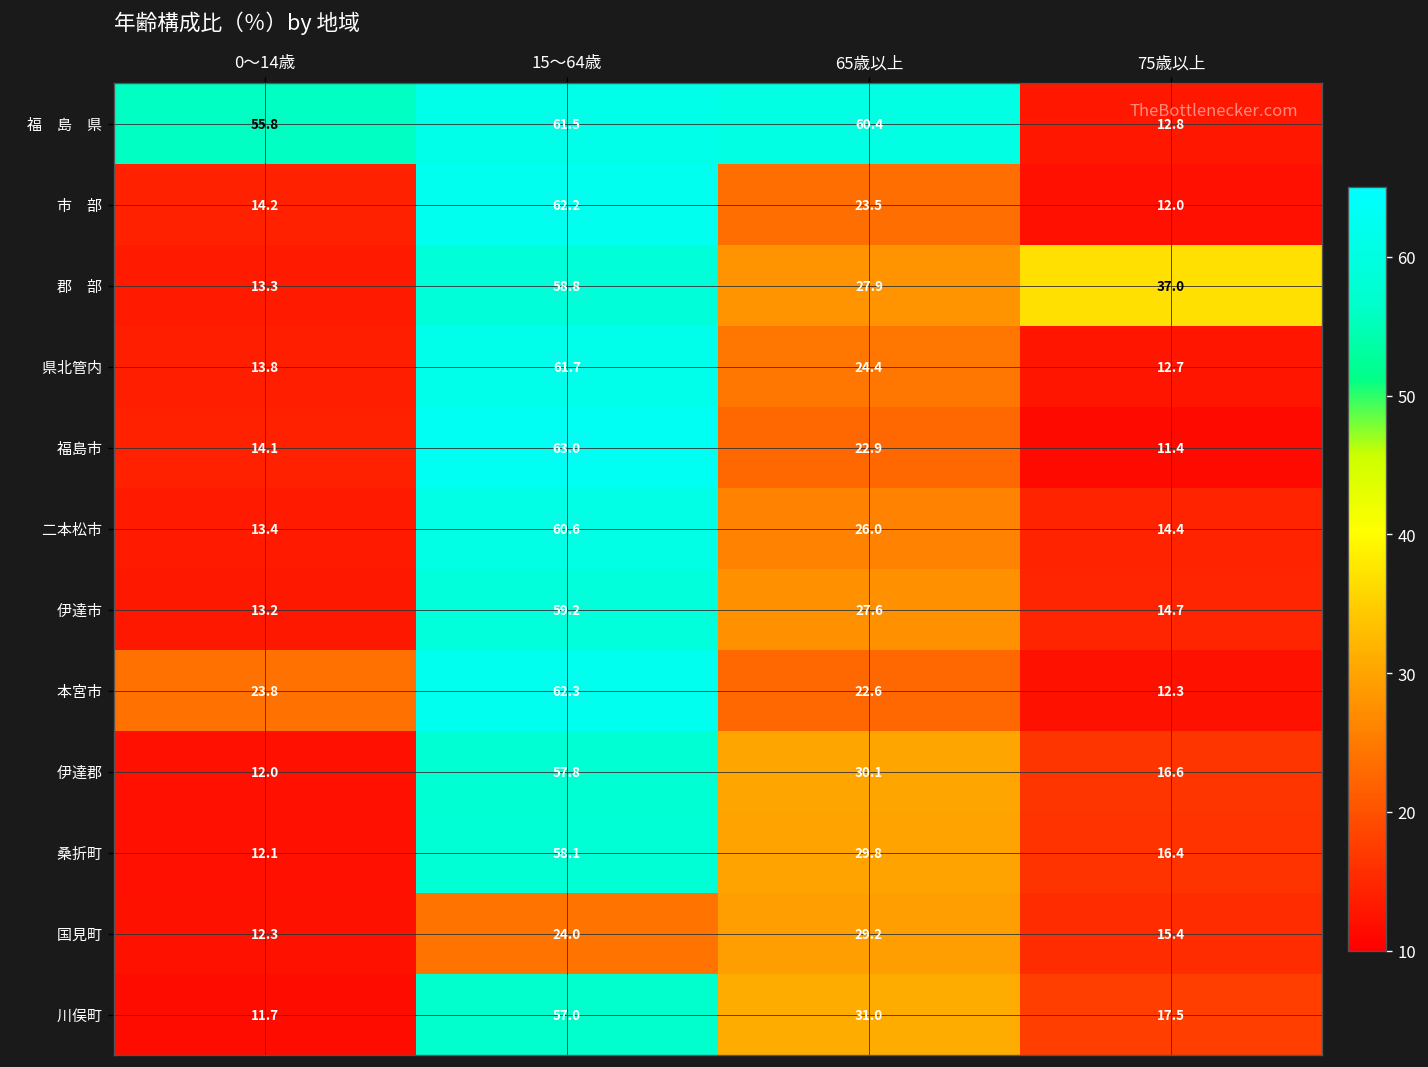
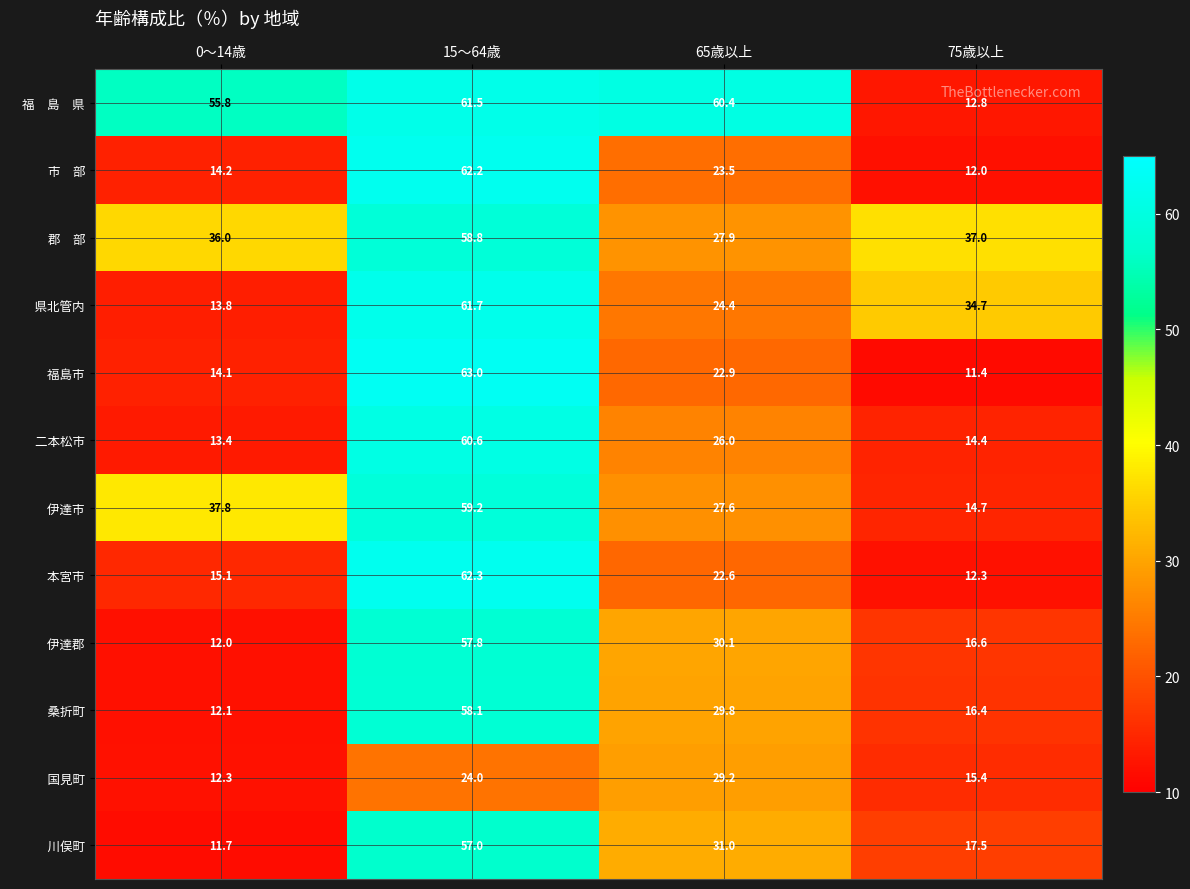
  {
    "福 島 県": {
      "0～14歳": 55.8,
      "15～64歳": 61.5,
      "65歳以上": 60.4
    },
    "市 部": {
      "0～14歳": 14.2,
      "15～64歳": 62.2,
      "65歳以上": 23.5,
      "75歳以上": 12.0
    },
    "郡 部": {
-     "0～14歳": 13.3,
+     "0～14歳": 36.0,
      "15～64歳": 58.8,
      "65歳以上": 27.9,
      "75歳以上": 37.0
    },
    "県北管内": {
      "0～14歳": 13.8,
      "15～64歳": 61.7,
      "65歳以上": 24.4,
-     "75歳以上": 12.7
+     "75歳以上": 34.7
    },
    "福島市": {
      "0～14歳": 14.1,
      "15～64歳": 63.0,
      "65歳以上": 22.9,
      "75歳以上": 11.4
    },
    "二本松市": {
      "0～14歳": 13.4,
      "15～64歳": 60.6,
      "65歳以上": 26.0,
      "75歳以上": 14.4
    },
    "伊達市": {
-     "0～14歳": 13.2,
+     "0～14歳": 37.8,
      "15～64歳": 59.2,
      "65歳以上": 27.6,
      "75歳以上": 14.7
    },
    "本宮市": {
-     "0～14歳": 23.8,
+     "0～14歳": 15.1,
      "15～64歳": 62.3,
      "65歳以上": 22.6,
      "75歳以上": 12.3
    },
    "伊達郡": {
      "0～14歳": 12.0,
      "15～64歳": 57.8,
      "65歳以上": 30.1,
      "75歳以上": 16.6
    },
    "桑折町": {
      "0～14歳": 12.1,
      "15～64歳": 58.1,
      "65歳以上": 29.8,
      "75歳以上": 16.4
    },
    "国見町": {
      "0～14歳": 12.3,
      "15～64歳": 24.0,
      "65歳以上": 29.2,
      "75歳以上": 15.4
    },
    "川俣町": {
      "0～14歳": 11.7,
      "15～64歳": 57.0,
      "65歳以上": 31.0,
      "75歳以上": 17.5
    }
  }
